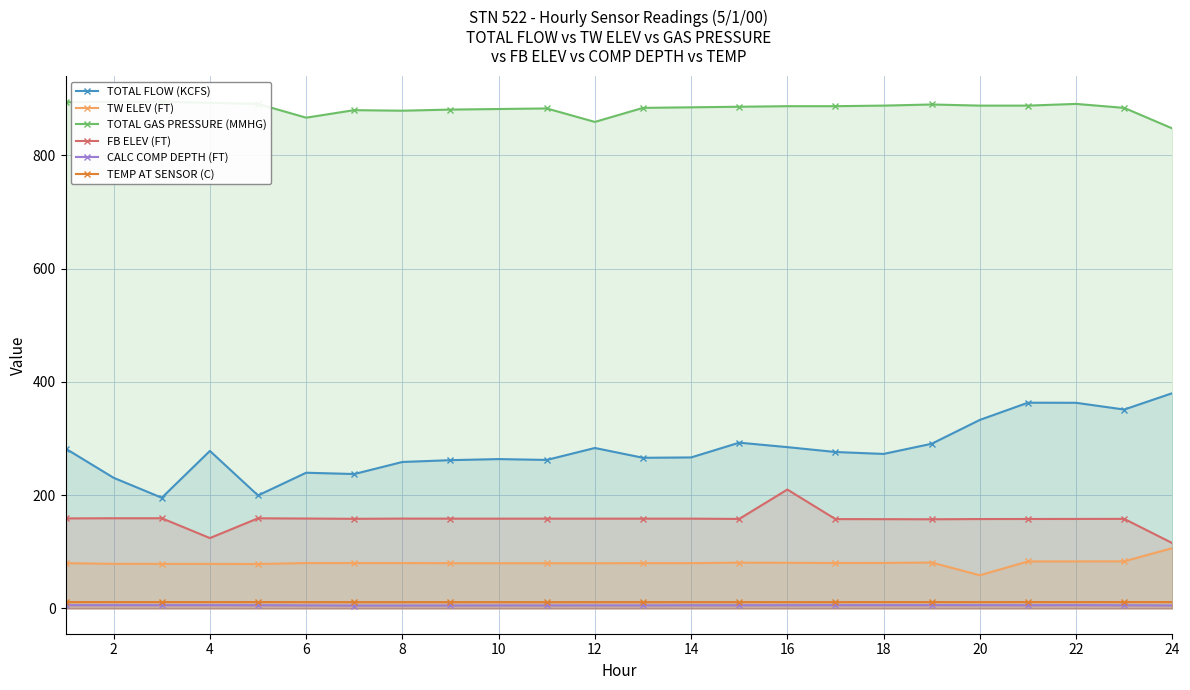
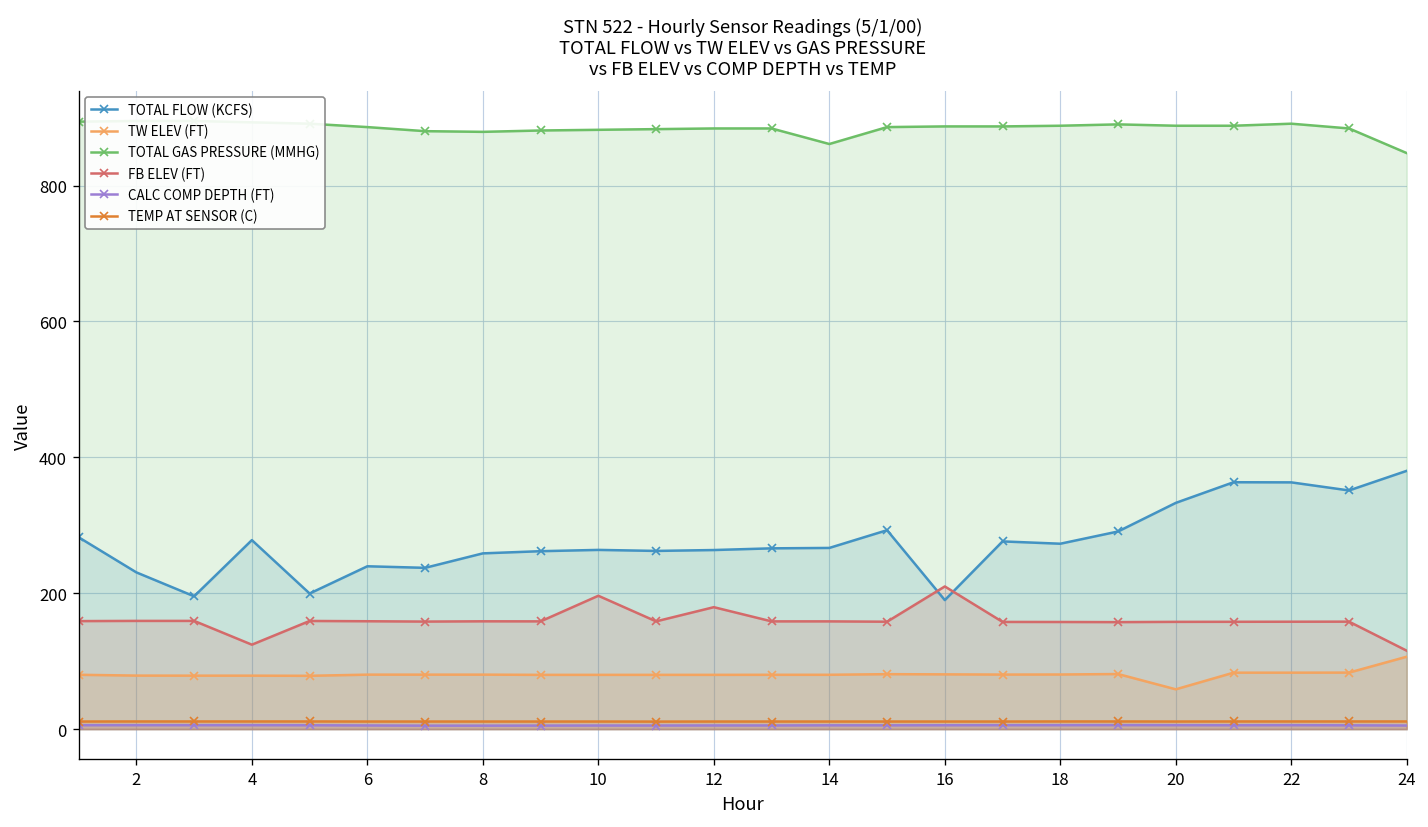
  {
    "TOTAL FLOW (KCFS)": {
      "2": 230,
      "4": 280,
      "6": 240,
      "8": 260,
      "10": 260,
-     "12": 280,
+     "12": 260,
      "14": 270,
-     "16": 280,
+     "16": 190,
      "18": 270,
      "20": 330,
      "22": 360,
      "24": 380
    },
    "TW ELEV (FT)": {
      "2": 80,
      "4": 80,
      "6": 80,
      "8": 80,
      "10": 80,
      "12": 80,
      "14": 80,
      "16": 80,
      "18": 80,
      "20": 60,
      "22": 80,
      "24": 110
    },
    "TOTAL GAS PRESSURE (MMHG)": {
-     "6": 870,
+     "6": 890,
      "8": 880,
      "10": 880,
-     "12": 860,
-     "14": 890,
+     "12": 880,
+     "14": 860,
      "16": 890,
      "18": 890,
      "20": 890,
      "22": 890,
      "24": 850
    },
    "FB ELEV (FT)": {
      "2": 160,
      "4": 120,
      "6": 160,
      "8": 160,
-     "10": 160,
-     "12": 160,
+     "10": 200,
+     "12": 180,
      "14": 160,
      "16": 210,
      "18": 160,
      "20": 160,
      "22": 160,
      "24": 120
    },
    "CALC COMP DEPTH (FT)": {
      "2": 10,
      "4": 10,
      "6": 10,
      "8": 10,
      "10": 10,
      "12": 10,
      "14": 10,
      "16": 10,
      "18": 10,
      "20": 10,
      "22": 10,
      "24": 10
    },
    "TEMP AT SENSOR (C)": {
      "2": 10,
      "4": 10,
      "6": 10,
      "8": 10,
      "10": 10,
      "12": 10,
      "14": 10,
      "16": 10,
      "18": 10,
      "20": 10,
      "22": 10,
      "24": 10
    }
  }
